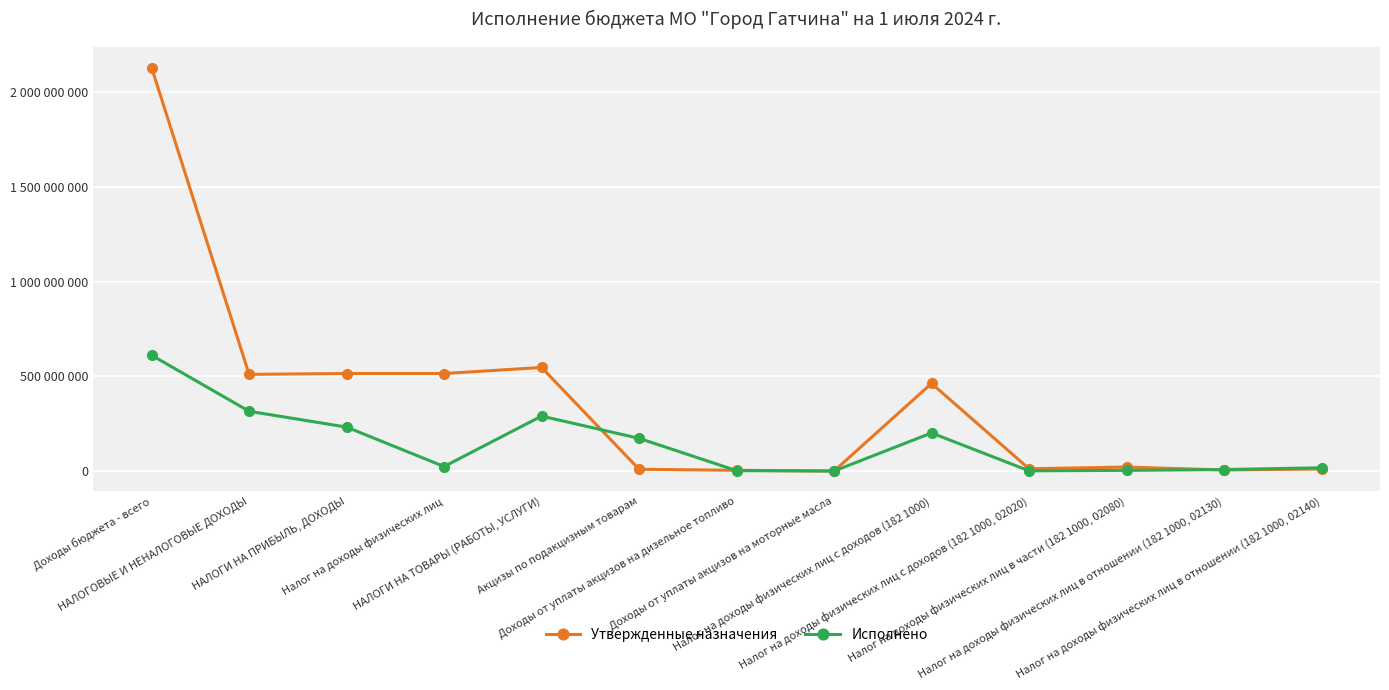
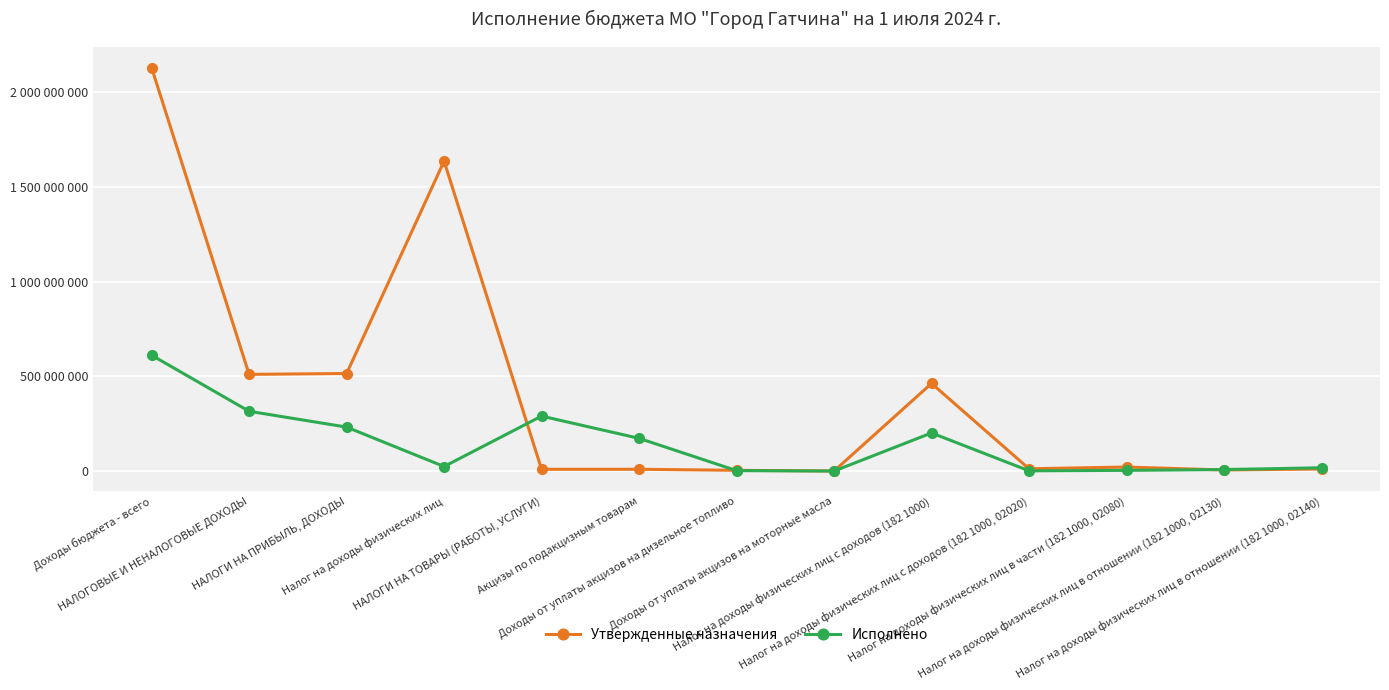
  {
    "Утвержденные назначения": {
      "Доходы бюджета - всего": 2130000000,
      "НАЛОГОВЫЕ И НЕНАЛОГОВЫЕ ДОХОДЫ": 510000000,
      "НАЛОГИ НА ПРИБЫЛЬ, ДОХОДЫ": 520000000,
-     "Налог на доходы физических лиц": 520000000,
-     "НАЛОГИ НА ТОВАРЫ (РАБОТЫ, УСЛУГИ)": 550000000,
+     "Налог на доходы физических лиц": 1640000000,
+     "НАЛОГИ НА ТОВАРЫ (РАБОТЫ, УСЛУГИ)": 10000000,
      "Акцизы по подакцизным товарам": 10000000,
      "Налог на доходы физических лиц с доходов (182 1000)": 460000000,
      "Налог на доходы физических лиц в части (182 1000, 02080)": 20000000
    },
    "Исполнено": {
      "Доходы бюджета - всего": 610000000,
      "НАЛОГОВЫЕ И НЕНАЛОГОВЫЕ ДОХОДЫ": 320000000,
      "НАЛОГИ НА ПРИБЫЛЬ, ДОХОДЫ": 230000000,
      "Налог на доходы физических лиц": 20000000,
      "НАЛОГИ НА ТОВАРЫ (РАБОТЫ, УСЛУГИ)": 290000000,
      "Акцизы по подакцизным товарам": 170000000,
      "Налог на доходы физических лиц с доходов (182 1000)": 200000000,
      "Налог на доходы физических лиц в части (182 1000, 02080)": 0
    }
  }
